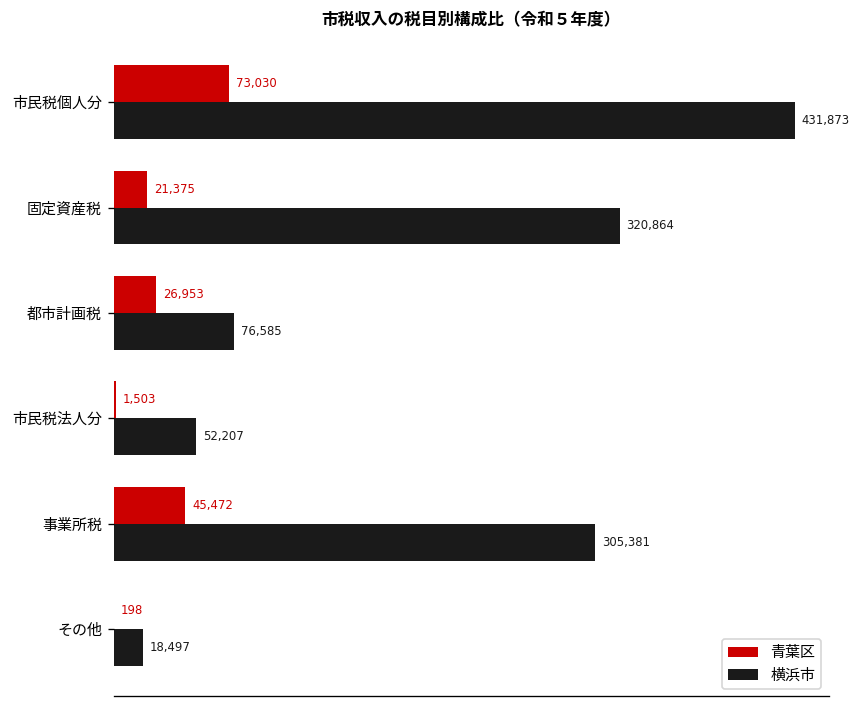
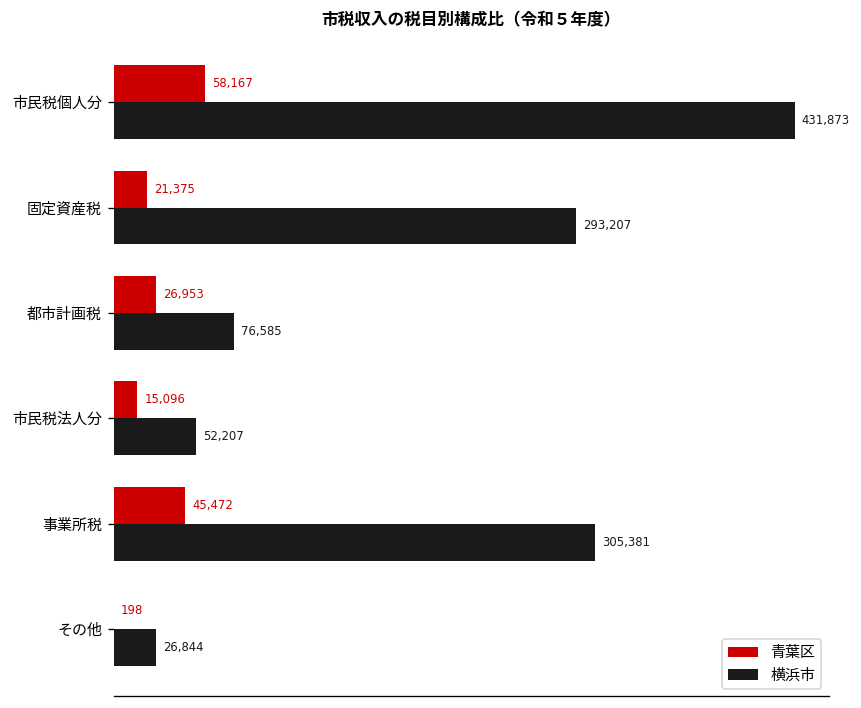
  {
    "青葉区": {
-     "市民税個人分": "73,030",
+     "市民税個人分": "58,167",
      "固定資産税": "21,375",
      "都市計画税": "26,953",
-     "市民税法人分": "1,503",
+     "市民税法人分": "15,096",
      "事業所税": "45,472",
      "その他": "198"
    },
    "横浜市": {
      "市民税個人分": "431,873",
-     "固定資産税": "320,864",
+     "固定資産税": "293,207",
      "都市計画税": "76,585",
      "市民税法人分": "52,207",
      "事業所税": "305,381",
-     "その他": "18,497"
+     "その他": "26,844"
    }
  }
